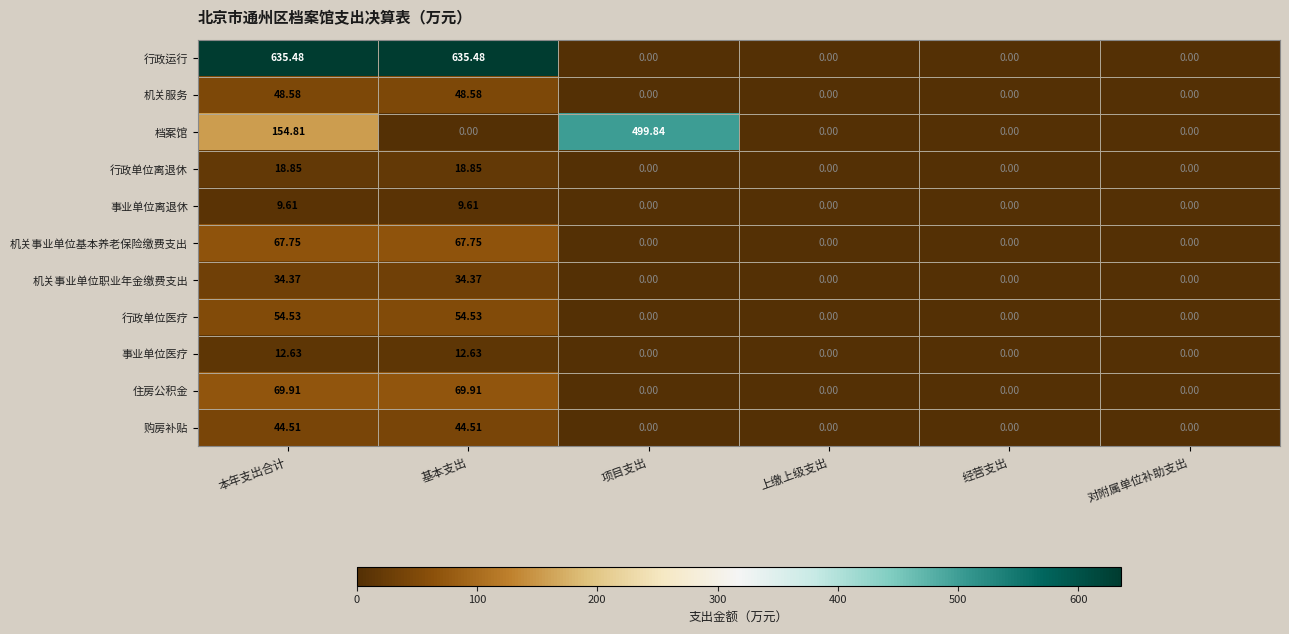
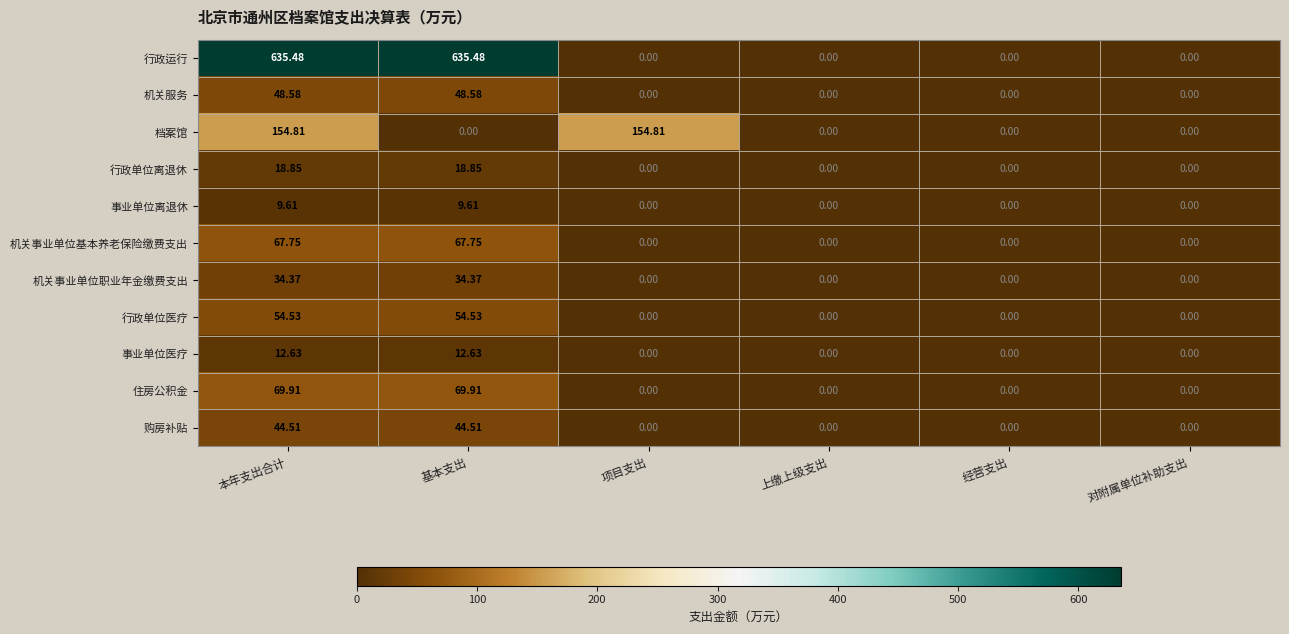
  {
    "行政运行": {
      "本年支出合计": 635.48,
      "基本支出": 635.48,
      "项目支出": 0.00,
      "上缴上级支出": 0.00,
      "经营支出": 0.00,
      "对附属单位补助支出": 0.00
    },
    "机关服务": {
      "本年支出合计": 48.58,
      "基本支出": 48.58,
      "项目支出": 0.00,
      "上缴上级支出": 0.00,
      "经营支出": 0.00,
      "对附属单位补助支出": 0.00
    },
    "档案馆": {
      "本年支出合计": 154.81,
      "基本支出": 0.00,
-     "项目支出": 499.84,
+     "项目支出": 154.81,
      "上缴上级支出": 0.00,
      "经营支出": 0.00,
      "对附属单位补助支出": 0.00
    },
    "行政单位离退休": {
      "本年支出合计": 18.85,
      "基本支出": 18.85,
      "项目支出": 0.00,
      "上缴上级支出": 0.00,
      "经营支出": 0.00,
      "对附属单位补助支出": 0.00
    },
    "事业单位离退休": {
      "本年支出合计": 9.61,
      "基本支出": 9.61,
      "项目支出": 0.00,
      "上缴上级支出": 0.00,
      "经营支出": 0.00,
      "对附属单位补助支出": 0.00
    },
    "机关事业单位基本养老保险缴费支出": {
      "本年支出合计": 67.75,
      "基本支出": 67.75,
      "项目支出": 0.00,
      "上缴上级支出": 0.00,
      "经营支出": 0.00,
      "对附属单位补助支出": 0.00
    },
    "机关事业单位职业年金缴费支出": {
      "本年支出合计": 34.37,
      "基本支出": 34.37,
      "项目支出": 0.00,
      "上缴上级支出": 0.00,
      "经营支出": 0.00,
      "对附属单位补助支出": 0.00
    },
    "行政单位医疗": {
      "本年支出合计": 54.53,
      "基本支出": 54.53,
      "项目支出": 0.00,
      "上缴上级支出": 0.00,
      "经营支出": 0.00,
      "对附属单位补助支出": 0.00
    },
    "事业单位医疗": {
      "本年支出合计": 12.63,
      "基本支出": 12.63,
      "项目支出": 0.00,
      "上缴上级支出": 0.00,
      "经营支出": 0.00,
      "对附属单位补助支出": 0.00
    },
    "住房公积金": {
      "本年支出合计": 69.91,
      "基本支出": 69.91,
      "项目支出": 0.00,
      "上缴上级支出": 0.00,
      "经营支出": 0.00,
      "对附属单位补助支出": 0.00
    },
    "购房补贴": {
      "本年支出合计": 44.51,
      "基本支出": 44.51,
      "项目支出": 0.00,
      "上缴上级支出": 0.00,
      "经营支出": 0.00,
      "对附属单位补助支出": 0.00
    }
  }
